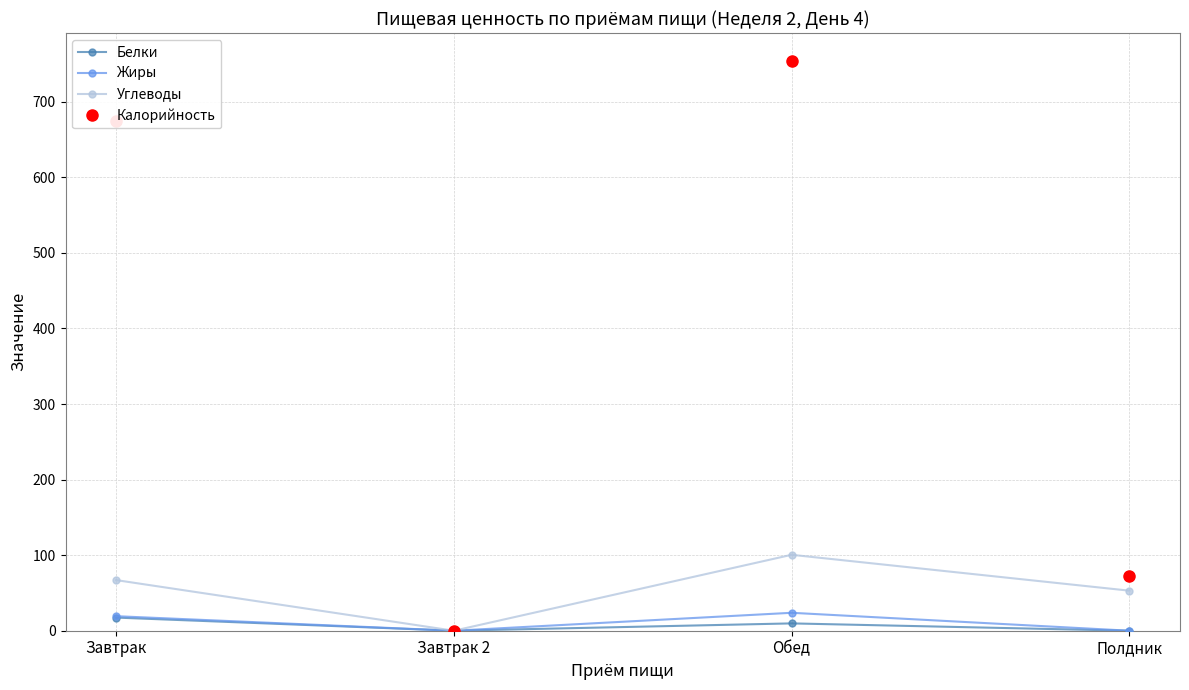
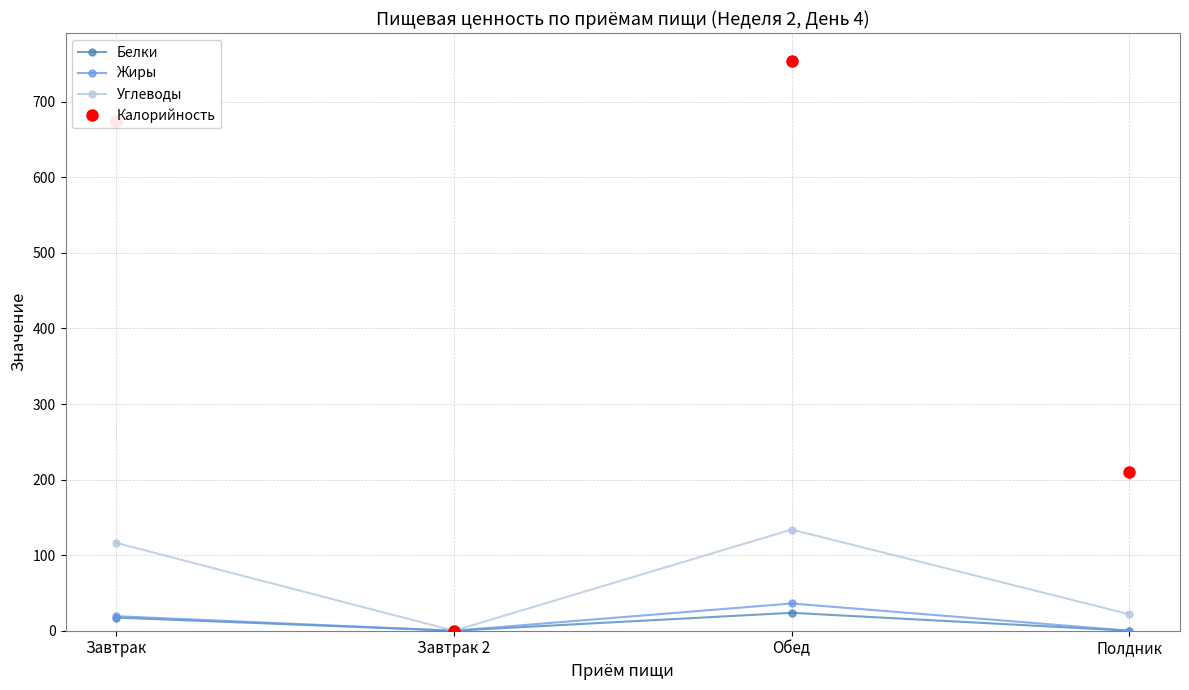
  {
    "Белки": {
-     "Обед": 10
+     "Обед": 20
    },
    "Жиры": {
-     "Обед": 20
+     "Обед": 40
    },
    "Углеводы": {
-     "Завтрак": 70,
-     "Обед": 100,
-     "Полдник": 50
+     "Завтрак": 120,
+     "Обед": 130,
+     "Полдник": 20
    },
    "Калорийность": {
      "Обед": 750,
-     "Полдник": 70
+     "Полдник": 210
    }
  }
